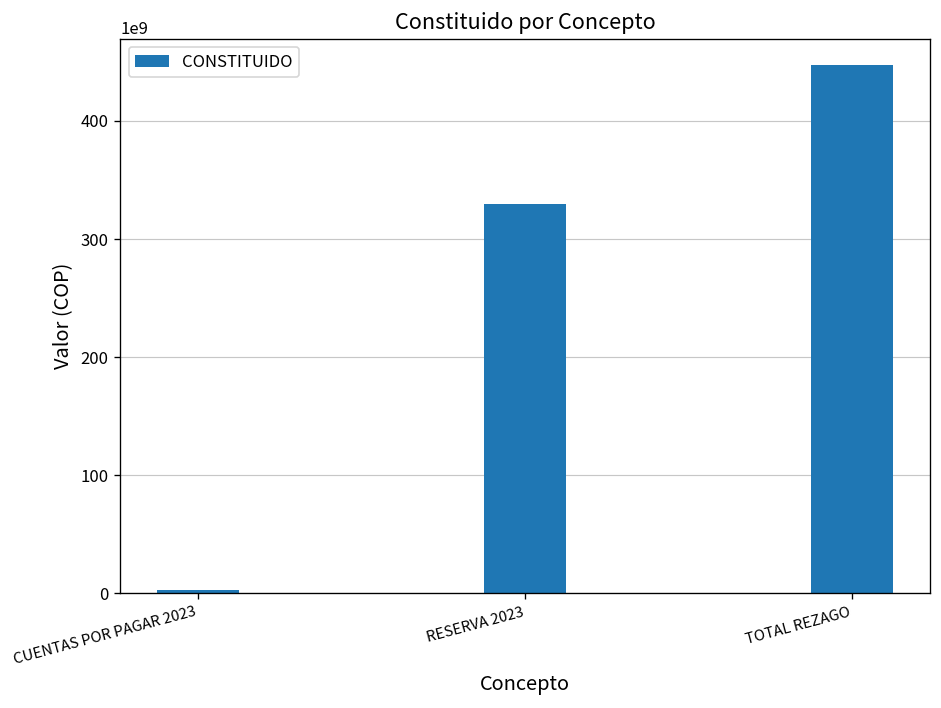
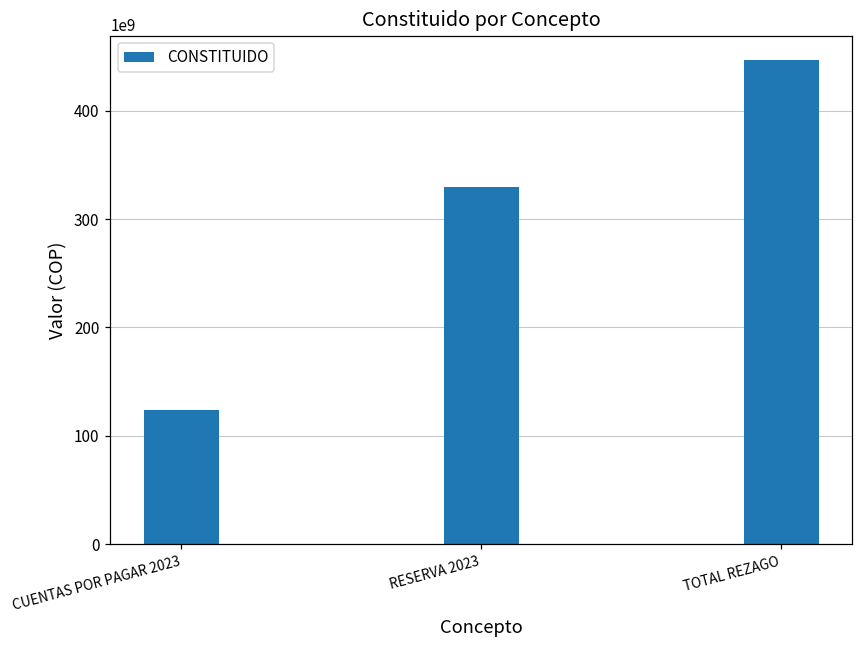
  {
-   "CUENTAS POR PAGAR 2023": 0,
+   "CUENTAS POR PAGAR 2023": 120000000000,
    "RESERVA 2023": 330000000000,
    "TOTAL REZAGO": 450000000000
  }
